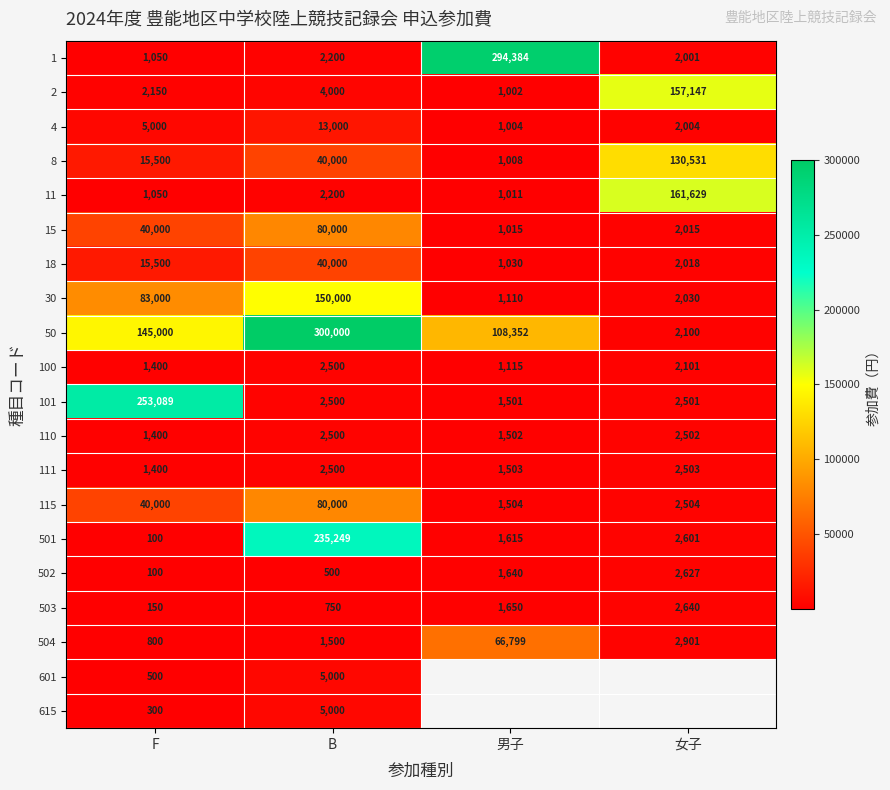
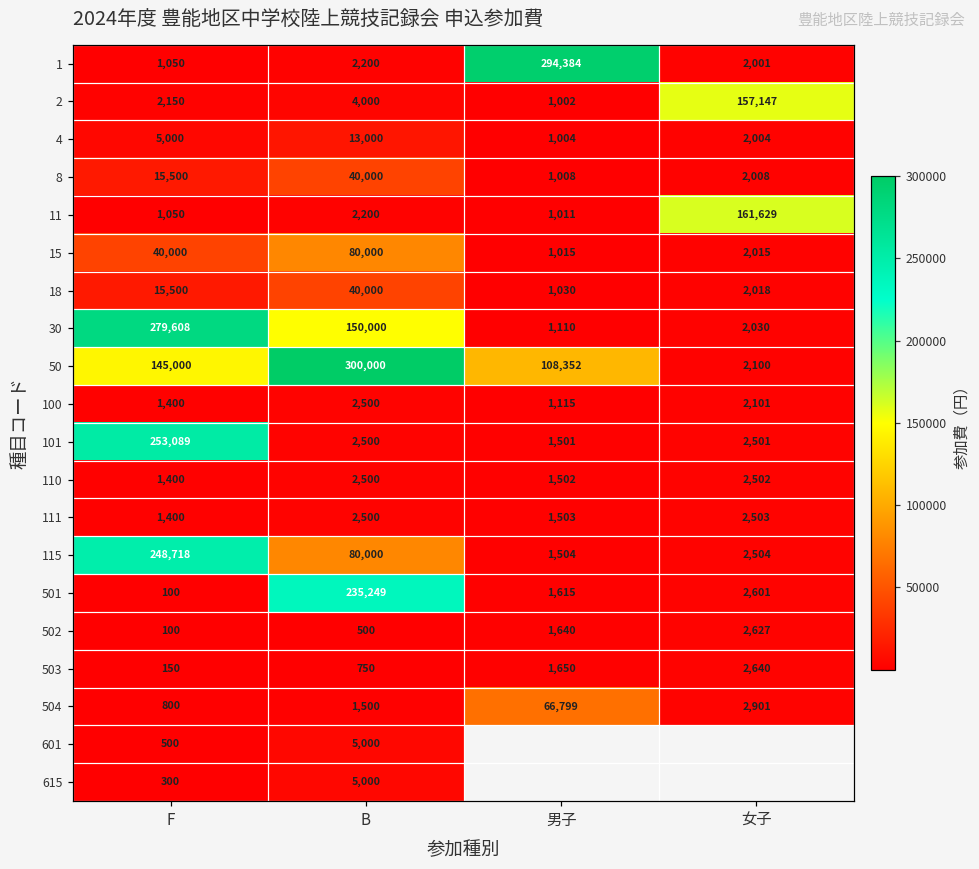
  {
    "1": {
      "F": "1,050",
      "B": "2,200",
      "男子": "294,384",
      "女子": "2,001"
    },
    "2": {
      "F": "2,150",
      "B": "4,000",
      "男子": "1,002",
      "女子": "157,147"
    },
    "4": {
      "F": "5,000",
      "B": "13,000",
      "男子": "1,004",
      "女子": "2,004"
    },
    "8": {
      "F": "15,500",
      "B": "40,000",
      "男子": "1,008",
-     "女子": "130,531"
+     "女子": "2,008"
    },
    "11": {
      "F": "1,050",
      "B": "2,200",
      "男子": "1,011",
      "女子": "161,629"
    },
    "15": {
      "F": "40,000",
      "B": "80,000",
      "男子": "1,015",
      "女子": "2,015"
    },
    "18": {
      "F": "15,500",
      "B": "40,000",
      "男子": "1,030",
      "女子": "2,018"
    },
    "30": {
-     "F": "83,000",
+     "F": "279,608",
      "B": "150,000",
      "男子": "1,110",
      "女子": "2,030"
    },
    "50": {
      "F": "145,000",
      "B": "300,000",
      "男子": "108,352",
      "女子": "2,100"
    },
    "100": {
      "F": "1,400",
      "B": "2,500",
      "男子": "1,115",
      "女子": "2,101"
    },
    "101": {
      "F": "253,089",
      "B": "2,500",
      "男子": "1,501",
      "女子": "2,501"
    },
    "110": {
      "F": "1,400",
      "B": "2,500",
      "男子": "1,502",
      "女子": "2,502"
    },
    "111": {
      "F": "1,400",
      "B": "2,500",
      "男子": "1,503",
      "女子": "2,503"
    },
    "115": {
-     "F": "40,000",
+     "F": "248,718",
      "B": "80,000",
      "男子": "1,504",
      "女子": "2,504"
    },
    "501": {
      "F": "100",
      "B": "235,249",
      "男子": "1,615",
      "女子": "2,601"
    },
    "502": {
      "F": "100",
      "B": "500",
      "男子": "1,640",
      "女子": "2,627"
    },
    "503": {
      "F": "150",
      "B": "750",
      "男子": "1,650",
      "女子": "2,640"
    },
    "504": {
      "F": "800",
      "B": "1,500",
      "男子": "66,799",
      "女子": "2,901"
    },
    "601": {
      "F": "500",
      "B": "5,000"
    },
    "615": {
      "F": "300",
      "B": "5,000"
    }
  }
